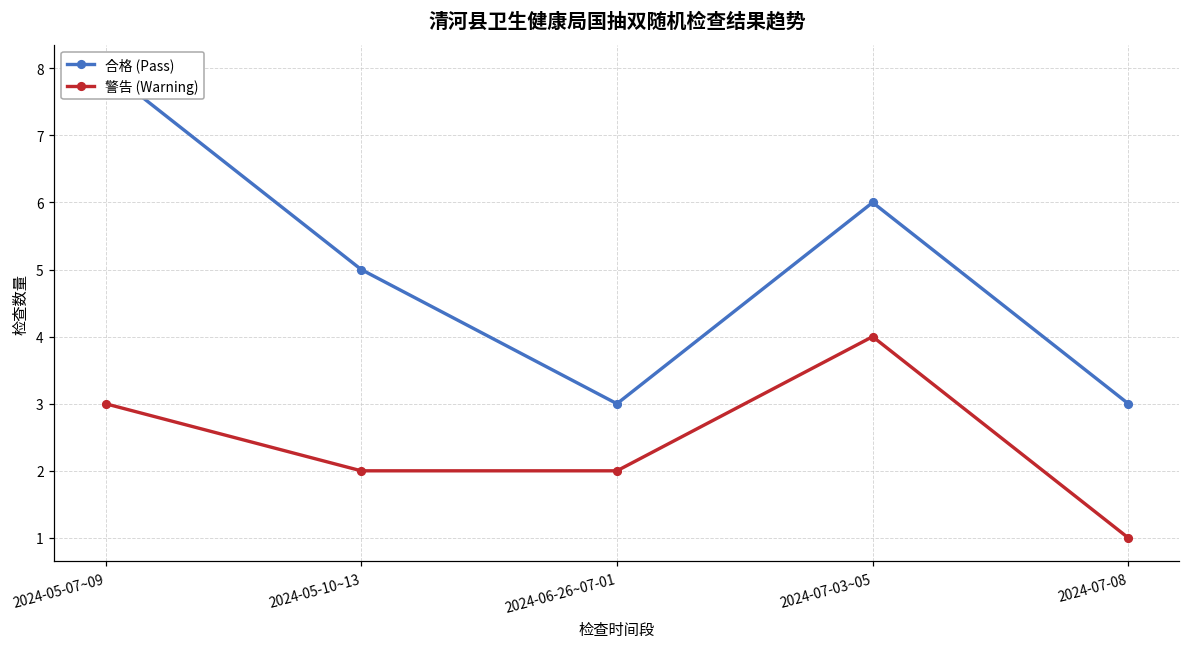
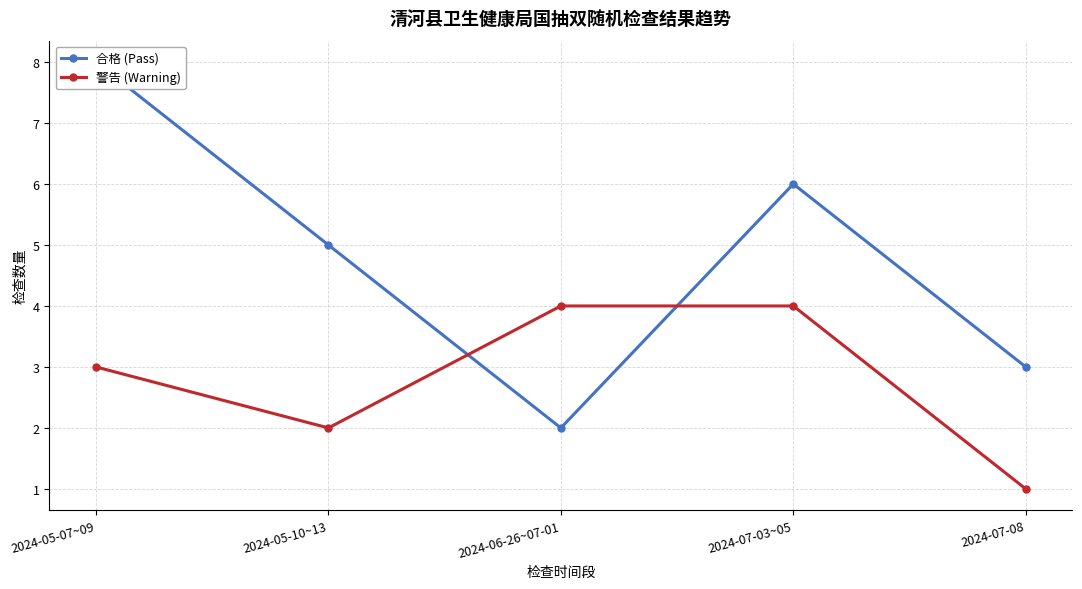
  {
    "合格 (Pass)": {
      "2024-05-10~13": 5,
-     "2024-06-26~07-01": 3,
+     "2024-06-26~07-01": 2,
      "2024-07-03~05": 6,
      "2024-07-08": 3
    },
    "警告 (Warning)": {
      "2024-05-07~09": 3,
      "2024-05-10~13": 2,
-     "2024-06-26~07-01": 2,
+     "2024-06-26~07-01": 4,
      "2024-07-03~05": 4,
      "2024-07-08": 1
    }
  }
